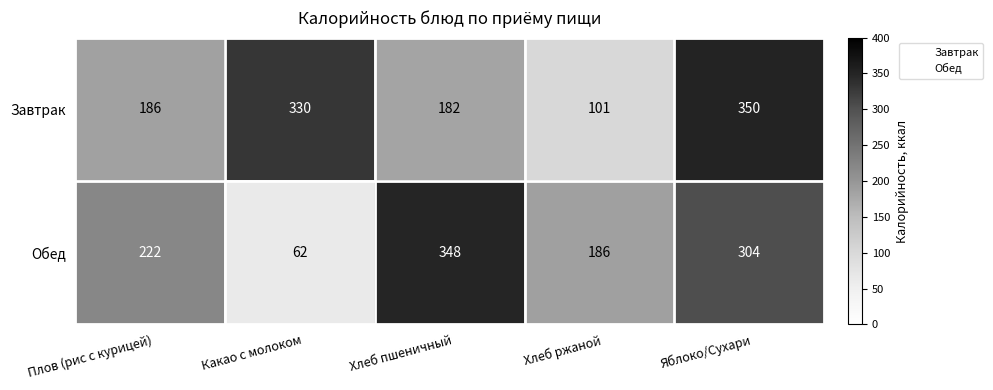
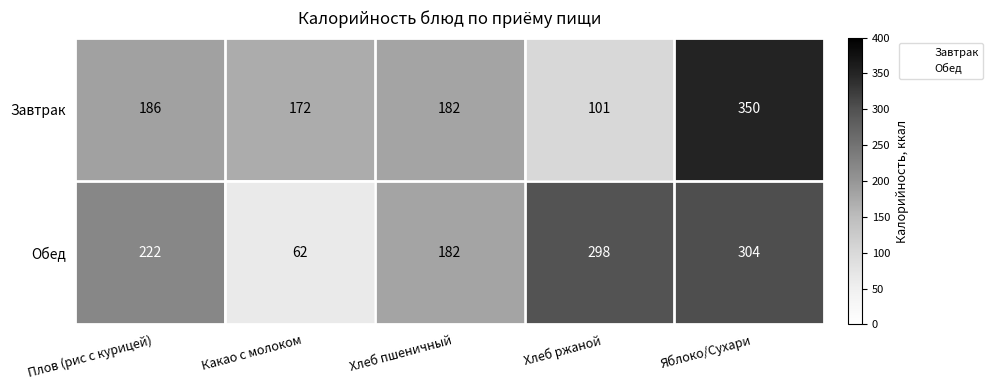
  {
    "Завтрак": {
      "Плов (рис с курицей)": 186,
-     "Какао с молоком": 330,
+     "Какао с молоком": 172,
      "Хлеб пшеничный": 182,
      "Хлеб ржаной": 101,
      "Яблоко/Сухари": 350
    },
    "Обед": {
      "Плов (рис с курицей)": 222,
      "Какао с молоком": 62,
-     "Хлеб пшеничный": 348,
-     "Хлеб ржаной": 186,
+     "Хлеб пшеничный": 182,
+     "Хлеб ржаной": 298,
      "Яблоко/Сухари": 304
    }
  }
